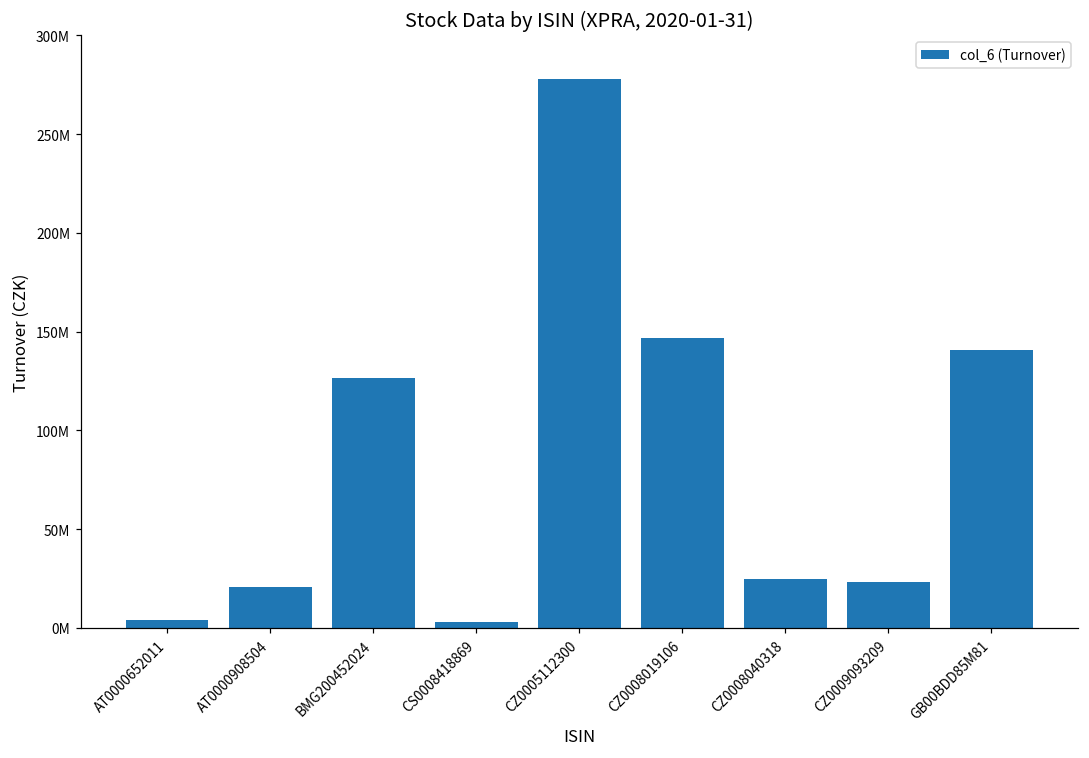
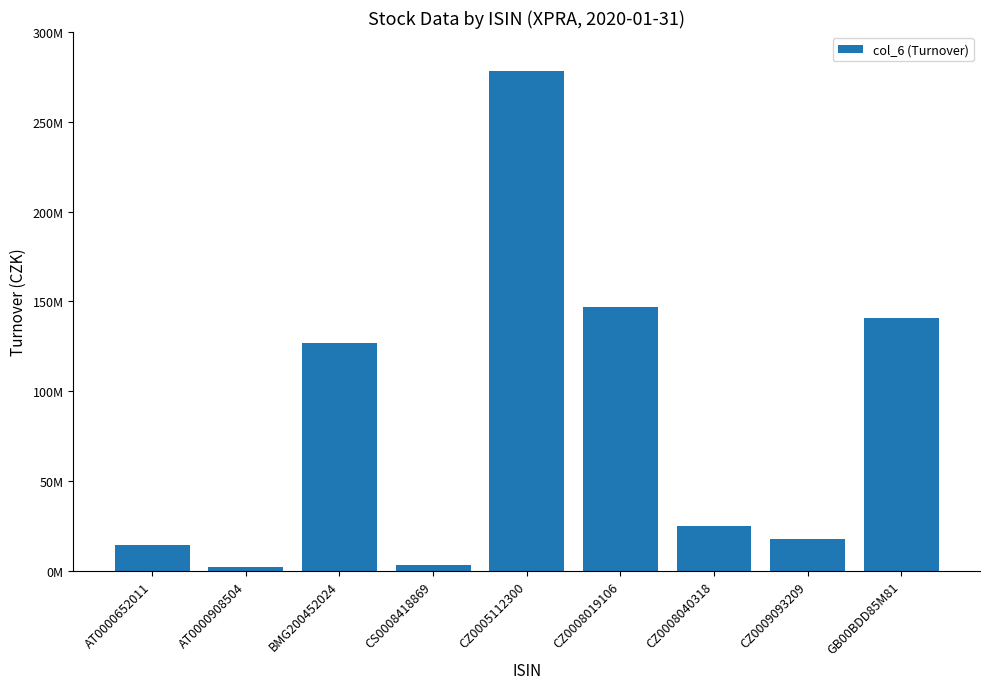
  {
-   "AT0000652011": 4000000,
-   "AT0000908504": 21000000,
+   "AT0000652011": 14000000,
+   "AT0000908504": 2000000,
    "BMG200452024": 127000000,
    "CS0008418869": 3000000,
    "CZ0005112300": 278000000,
    "CZ0008019106": 147000000,
    "CZ0008040318": 25000000,
-   "CZ0009093209": 23000000,
+   "CZ0009093209": 18000000,
    "GB00BDD85M81": 141000000
  }
